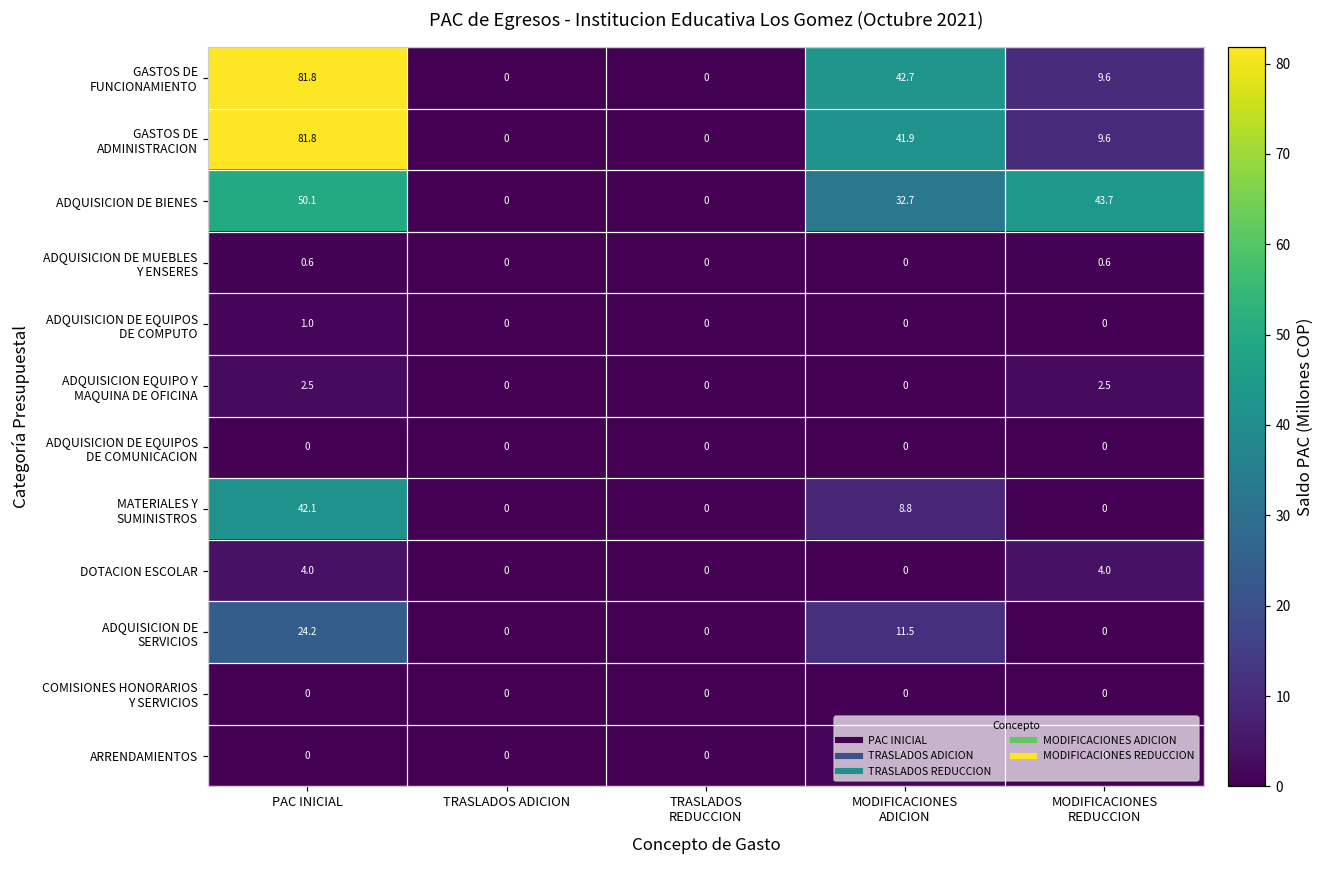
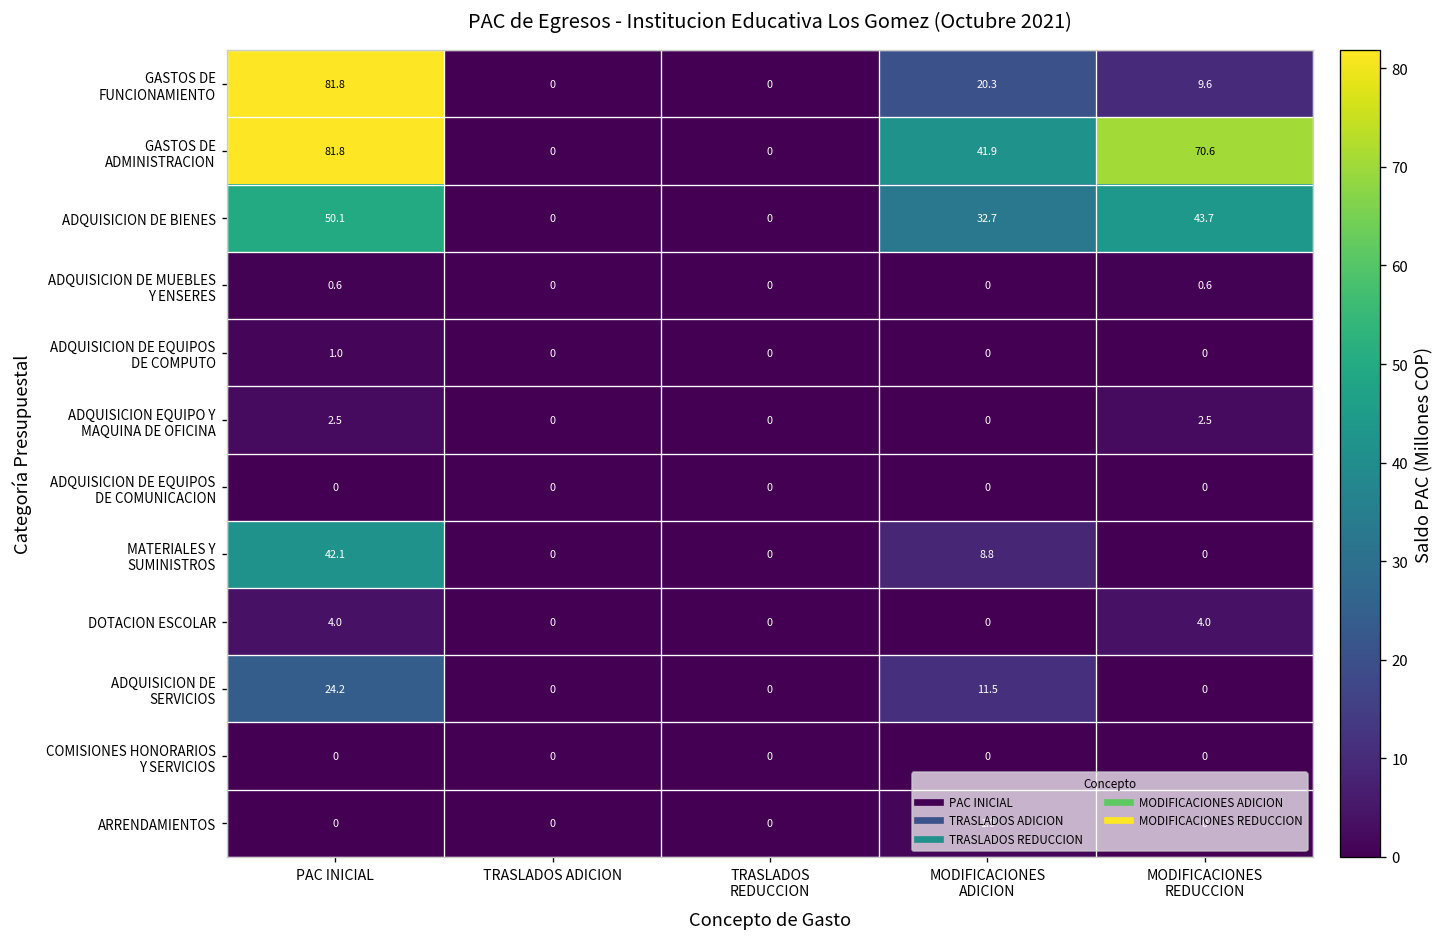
  {
    "GASTOS DE FUNCIONAMIENTO": {
      "PAC INICIAL": 81.8,
      "TRASLADOS ADICION": 0,
      "TRASLADOS REDUCCION": 0,
-     "MODIFICACIONES ADICION": 42.7,
+     "MODIFICACIONES ADICION": 20.3,
      "MODIFICACIONES REDUCCION": 9.6
    },
    "GASTOS DE ADMINISTRACION": {
      "PAC INICIAL": 81.8,
      "TRASLADOS ADICION": 0,
      "TRASLADOS REDUCCION": 0,
      "MODIFICACIONES ADICION": 41.9,
-     "MODIFICACIONES REDUCCION": 9.6
+     "MODIFICACIONES REDUCCION": 70.6
    },
    "ADQUISICION DE BIENES": {
      "PAC INICIAL": 50.1,
      "TRASLADOS ADICION": 0,
      "TRASLADOS REDUCCION": 0,
      "MODIFICACIONES ADICION": 32.7,
      "MODIFICACIONES REDUCCION": 43.7
    },
    "ADQUISICION DE MUEBLES Y ENSERES": {
      "PAC INICIAL": 0.6,
      "TRASLADOS ADICION": 0,
      "TRASLADOS REDUCCION": 0,
      "MODIFICACIONES ADICION": 0,
      "MODIFICACIONES REDUCCION": 0.6
    },
    "ADQUISICION DE EQUIPOS DE COMPUTO": {
      "PAC INICIAL": 1.0,
      "TRASLADOS ADICION": 0,
      "TRASLADOS REDUCCION": 0,
      "MODIFICACIONES ADICION": 0,
      "MODIFICACIONES REDUCCION": 0
    },
    "ADQUISICION EQUIPO Y MAQUINA DE OFICINA": {
      "PAC INICIAL": 2.5,
      "TRASLADOS ADICION": 0,
      "TRASLADOS REDUCCION": 0,
      "MODIFICACIONES ADICION": 0,
      "MODIFICACIONES REDUCCION": 2.5
    },
    "ADQUISICION DE EQUIPOS DE COMUNICACION": {
      "PAC INICIAL": 0,
      "TRASLADOS ADICION": 0,
      "TRASLADOS REDUCCION": 0,
      "MODIFICACIONES ADICION": 0,
      "MODIFICACIONES REDUCCION": 0
    },
    "MATERIALES Y SUMINISTROS": {
      "PAC INICIAL": 42.1,
      "TRASLADOS ADICION": 0,
      "TRASLADOS REDUCCION": 0,
      "MODIFICACIONES ADICION": 8.8,
      "MODIFICACIONES REDUCCION": 0
    },
    "DOTACION ESCOLAR": {
      "PAC INICIAL": 4.0,
      "TRASLADOS ADICION": 0,
      "TRASLADOS REDUCCION": 0,
      "MODIFICACIONES ADICION": 0,
      "MODIFICACIONES REDUCCION": 4.0
    },
    "ADQUISICION DE SERVICIOS": {
      "PAC INICIAL": 24.2,
      "TRASLADOS ADICION": 0,
      "TRASLADOS REDUCCION": 0,
      "MODIFICACIONES ADICION": 11.5,
      "MODIFICACIONES REDUCCION": 0
    },
    "COMISIONES HONORARIOS Y SERVICIOS": {
      "PAC INICIAL": 0,
      "TRASLADOS ADICION": 0,
      "TRASLADOS REDUCCION": 0,
      "MODIFICACIONES ADICION": 0,
      "MODIFICACIONES REDUCCION": 0
    },
    "ARRENDAMIENTOS": {
      "PAC INICIAL": 0,
      "TRASLADOS ADICION": 0,
      "TRASLADOS REDUCCION": 0
    }
  }
